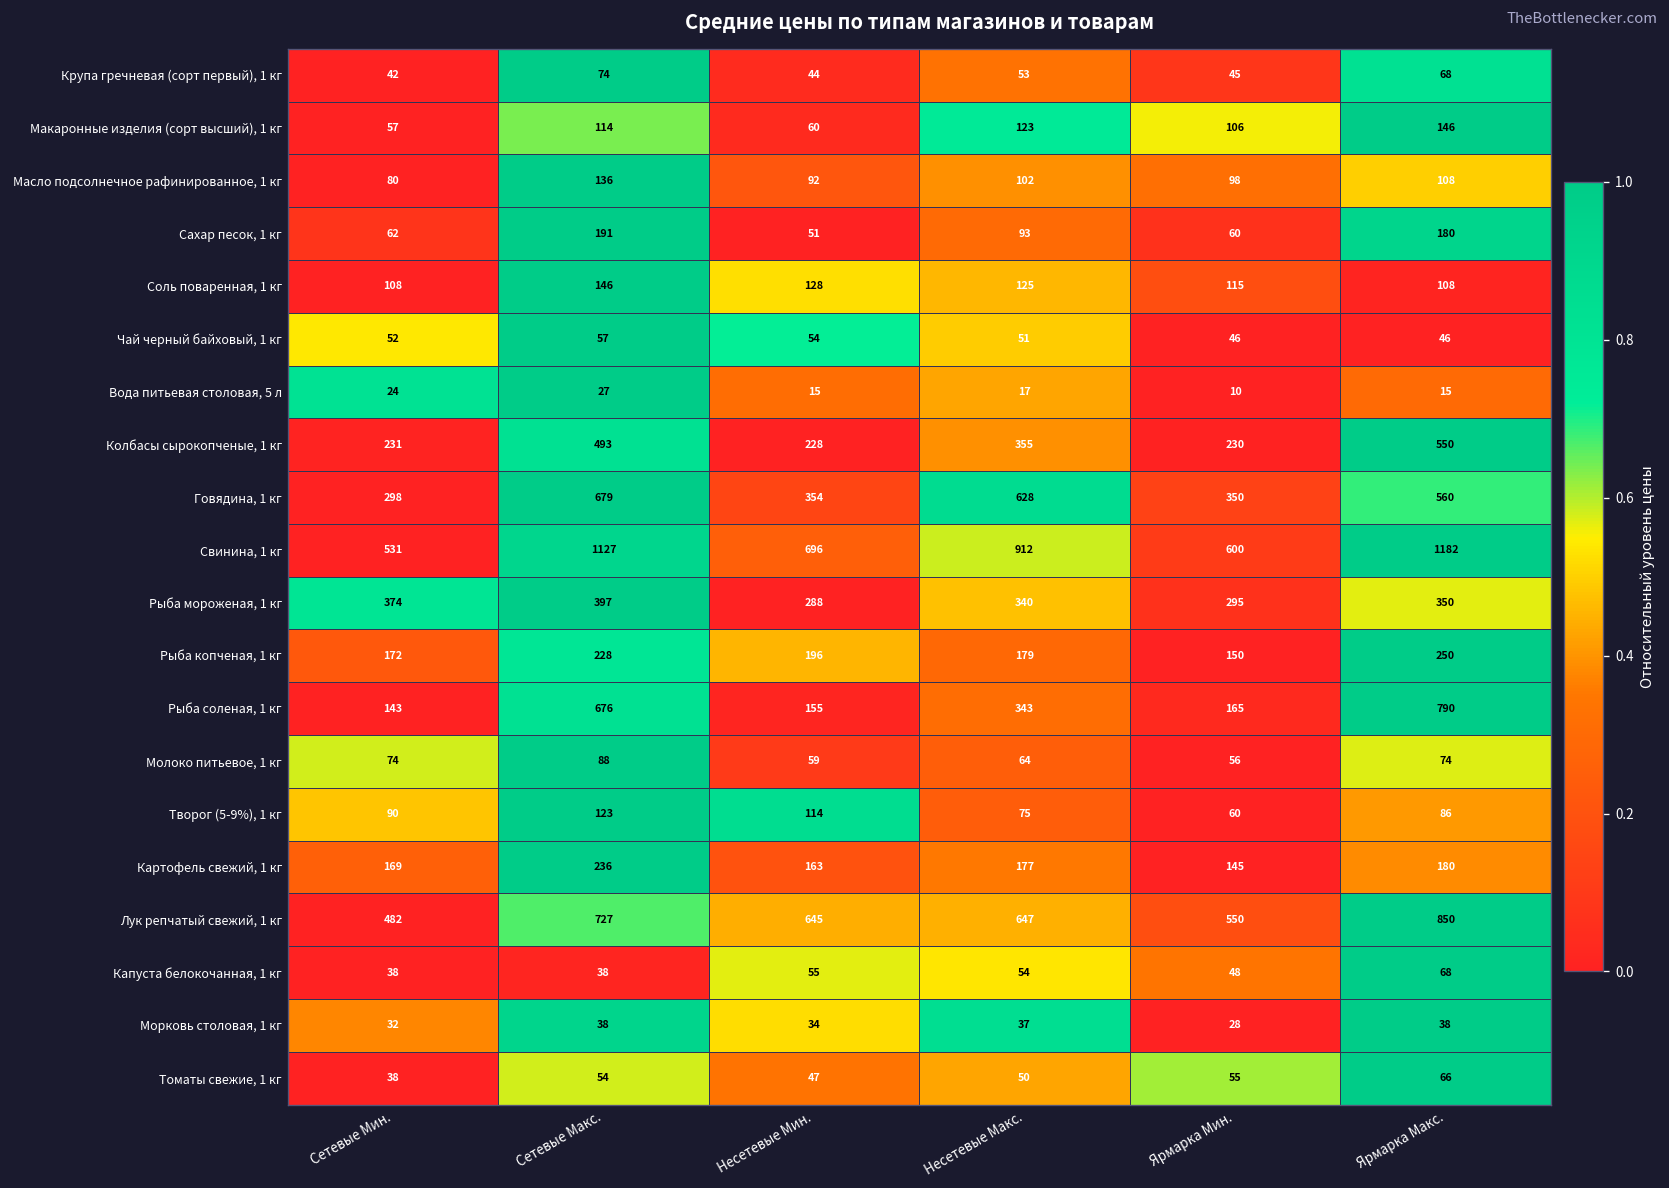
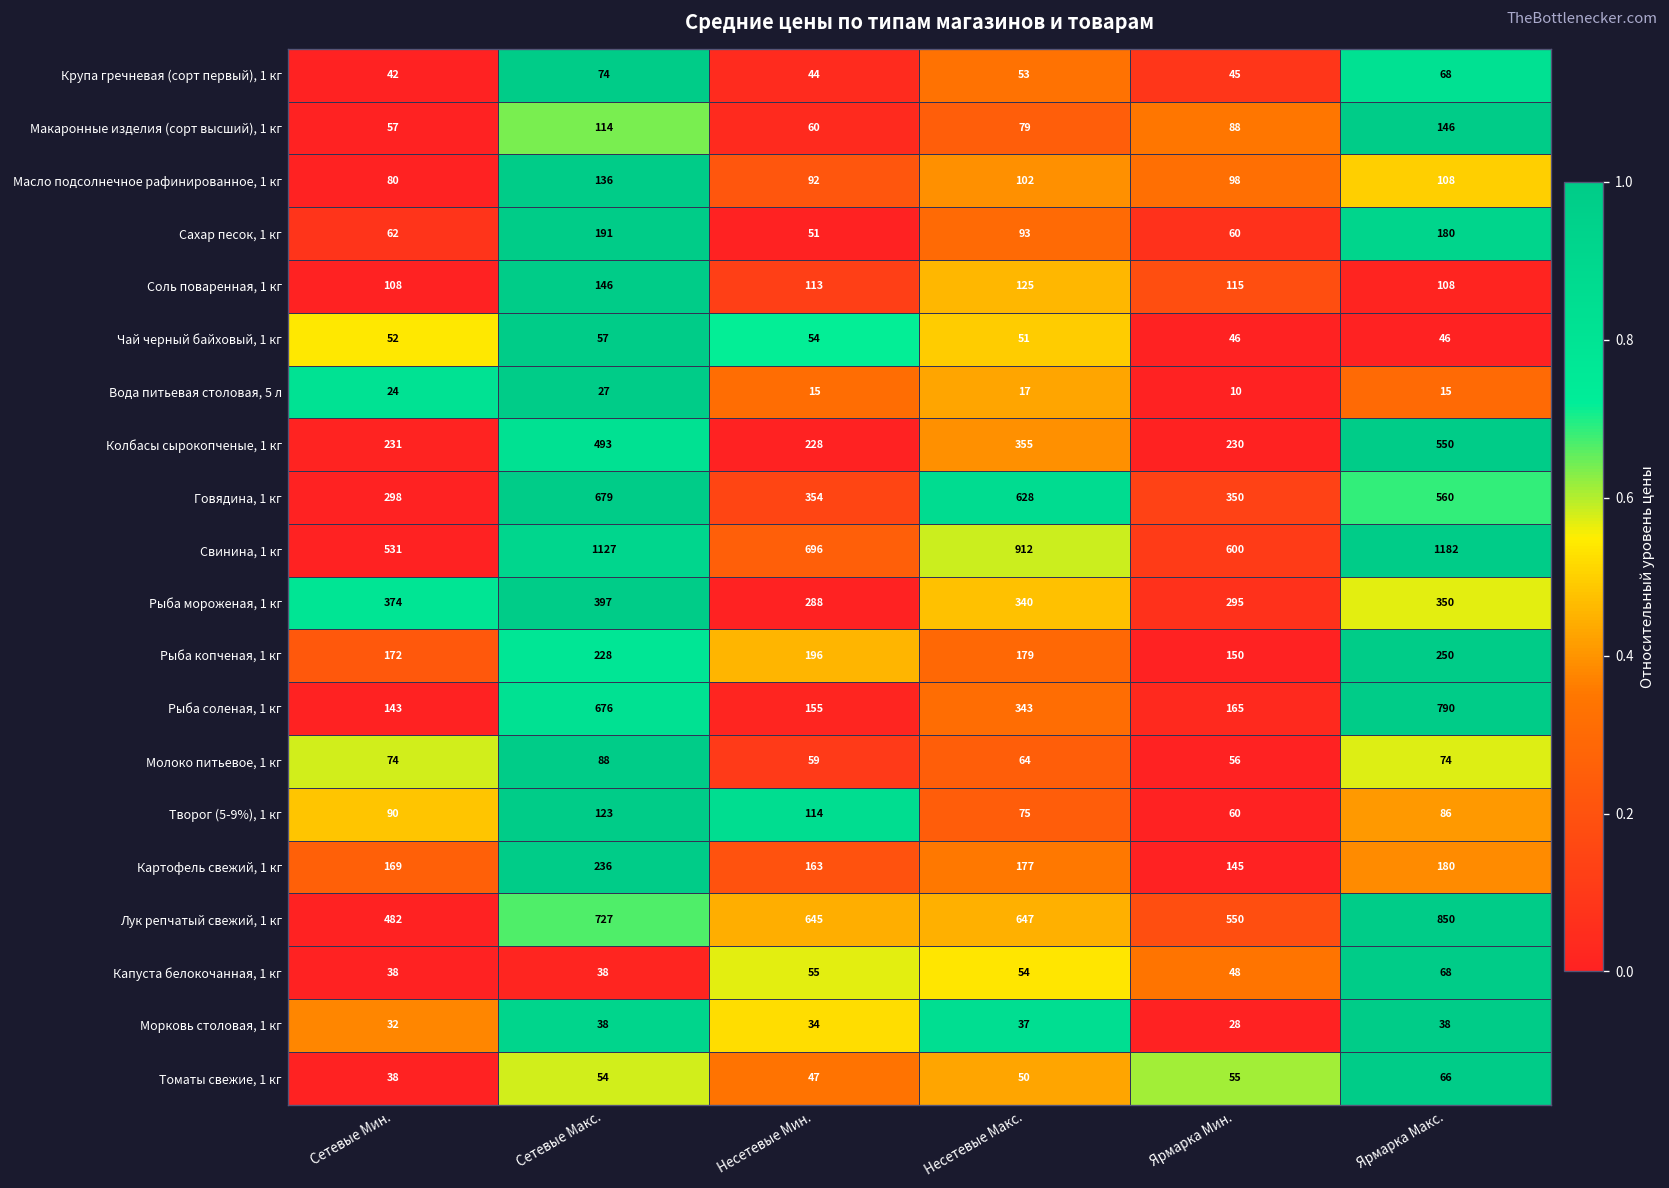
  {
    "Крупа гречневая (сорт первый), 1 кг": {
      "Сетевые Мин.": 42,
      "Сетевые Макс.": 74,
      "Несетевые Мин.": 44,
      "Несетевые Макс.": 53,
      "Ярмарка Мин.": 45,
      "Ярмарка Макс.": 68
    },
    "Макаронные изделия (сорт высший), 1 кг": {
      "Сетевые Мин.": 57,
      "Сетевые Макс.": 114,
      "Несетевые Мин.": 60,
-     "Несетевые Макс.": 123,
-     "Ярмарка Мин.": 106,
+     "Несетевые Макс.": 79,
+     "Ярмарка Мин.": 88,
      "Ярмарка Макс.": 146
    },
    "Масло подсолнечное рафинированное, 1 кг": {
      "Сетевые Мин.": 80,
      "Сетевые Макс.": 136,
      "Несетевые Мин.": 92,
      "Несетевые Макс.": 102,
      "Ярмарка Мин.": 98,
      "Ярмарка Макс.": 108
    },
    "Сахар песок, 1 кг": {
      "Сетевые Мин.": 62,
      "Сетевые Макс.": 191,
      "Несетевые Мин.": 51,
      "Несетевые Макс.": 93,
      "Ярмарка Мин.": 60,
      "Ярмарка Макс.": 180
    },
    "Соль поваренная, 1 кг": {
      "Сетевые Мин.": 108,
      "Сетевые Макс.": 146,
-     "Несетевые Мин.": 128,
+     "Несетевые Мин.": 113,
      "Несетевые Макс.": 125,
      "Ярмарка Мин.": 115,
      "Ярмарка Макс.": 108
    },
    "Чай черный байховый, 1 кг": {
      "Сетевые Мин.": 52,
      "Сетевые Макс.": 57,
      "Несетевые Мин.": 54,
      "Несетевые Макс.": 51,
      "Ярмарка Мин.": 46,
      "Ярмарка Макс.": 46
    },
    "Вода питьевая столовая, 5 л": {
      "Сетевые Мин.": 24,
      "Сетевые Макс.": 27,
      "Несетевые Мин.": 15,
      "Несетевые Макс.": 17,
      "Ярмарка Мин.": 10,
      "Ярмарка Макс.": 15
    },
    "Колбасы сырокопченые, 1 кг": {
      "Сетевые Мин.": 231,
      "Сетевые Макс.": 493,
      "Несетевые Мин.": 228,
      "Несетевые Макс.": 355,
      "Ярмарка Мин.": 230,
      "Ярмарка Макс.": 550
    },
    "Говядина, 1 кг": {
      "Сетевые Мин.": 298,
      "Сетевые Макс.": 679,
      "Несетевые Мин.": 354,
      "Несетевые Макс.": 628,
      "Ярмарка Мин.": 350,
      "Ярмарка Макс.": 560
    },
    "Свинина, 1 кг": {
      "Сетевые Мин.": 531,
      "Сетевые Макс.": 1127,
      "Несетевые Мин.": 696,
      "Несетевые Макс.": 912,
      "Ярмарка Мин.": 600,
      "Ярмарка Макс.": 1182
    },
    "Рыба мороженая, 1 кг": {
      "Сетевые Мин.": 374,
      "Сетевые Макс.": 397,
      "Несетевые Мин.": 288,
      "Несетевые Макс.": 340,
      "Ярмарка Мин.": 295,
      "Ярмарка Макс.": 350
    },
    "Рыба копченая, 1 кг": {
      "Сетевые Мин.": 172,
      "Сетевые Макс.": 228,
      "Несетевые Мин.": 196,
      "Несетевые Макс.": 179,
      "Ярмарка Мин.": 150,
      "Ярмарка Макс.": 250
    },
    "Рыба соленая, 1 кг": {
      "Сетевые Мин.": 143,
      "Сетевые Макс.": 676,
      "Несетевые Мин.": 155,
      "Несетевые Макс.": 343,
      "Ярмарка Мин.": 165,
      "Ярмарка Макс.": 790
    },
    "Молоко питьевое, 1 кг": {
      "Сетевые Мин.": 74,
      "Сетевые Макс.": 88,
      "Несетевые Мин.": 59,
      "Несетевые Макс.": 64,
      "Ярмарка Мин.": 56,
      "Ярмарка Макс.": 74
    },
    "Творог (5-9%), 1 кг": {
      "Сетевые Мин.": 90,
      "Сетевые Макс.": 123,
      "Несетевые Мин.": 114,
      "Несетевые Макс.": 75,
      "Ярмарка Мин.": 60,
      "Ярмарка Макс.": 86
    },
    "Картофель свежий, 1 кг": {
      "Сетевые Мин.": 169,
      "Сетевые Макс.": 236,
      "Несетевые Мин.": 163,
      "Несетевые Макс.": 177,
      "Ярмарка Мин.": 145,
      "Ярмарка Макс.": 180
    },
    "Лук репчатый свежий, 1 кг": {
      "Сетевые Мин.": 482,
      "Сетевые Макс.": 727,
      "Несетевые Мин.": 645,
      "Несетевые Макс.": 647,
      "Ярмарка Мин.": 550,
      "Ярмарка Макс.": 850
    },
    "Капуста белокочанная, 1 кг": {
      "Сетевые Мин.": 38,
      "Сетевые Макс.": 38,
      "Несетевые Мин.": 55,
      "Несетевые Макс.": 54,
      "Ярмарка Мин.": 48,
      "Ярмарка Макс.": 68
    },
    "Морковь столовая, 1 кг": {
      "Сетевые Мин.": 32,
      "Сетевые Макс.": 38,
      "Несетевые Мин.": 34,
      "Несетевые Макс.": 37,
      "Ярмарка Мин.": 28,
      "Ярмарка Макс.": 38
    },
    "Томаты свежие, 1 кг": {
      "Сетевые Мин.": 38,
      "Сетевые Макс.": 54,
      "Несетевые Мин.": 47,
      "Несетевые Макс.": 50,
      "Ярмарка Мин.": 55,
      "Ярмарка Макс.": 66
    }
  }
